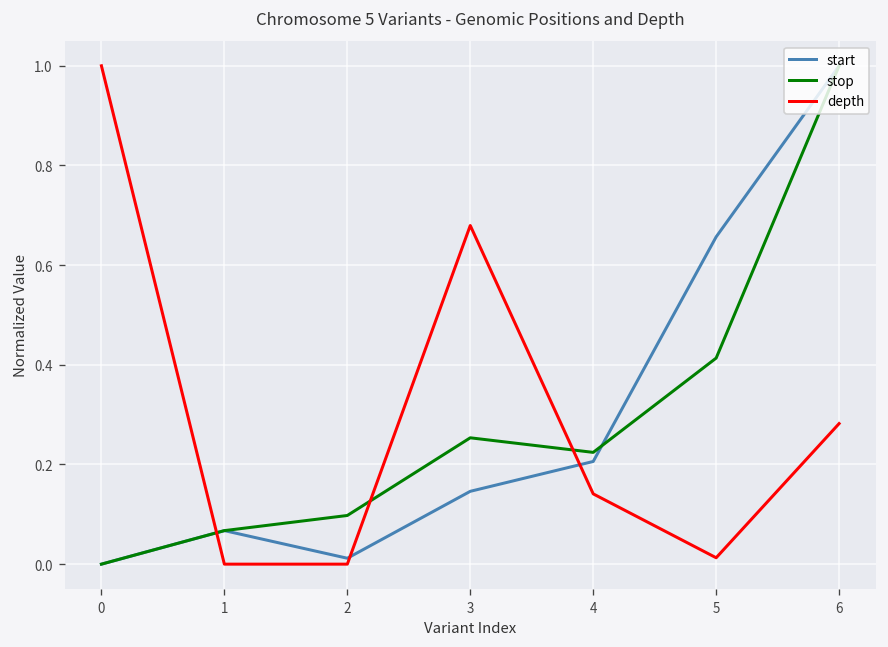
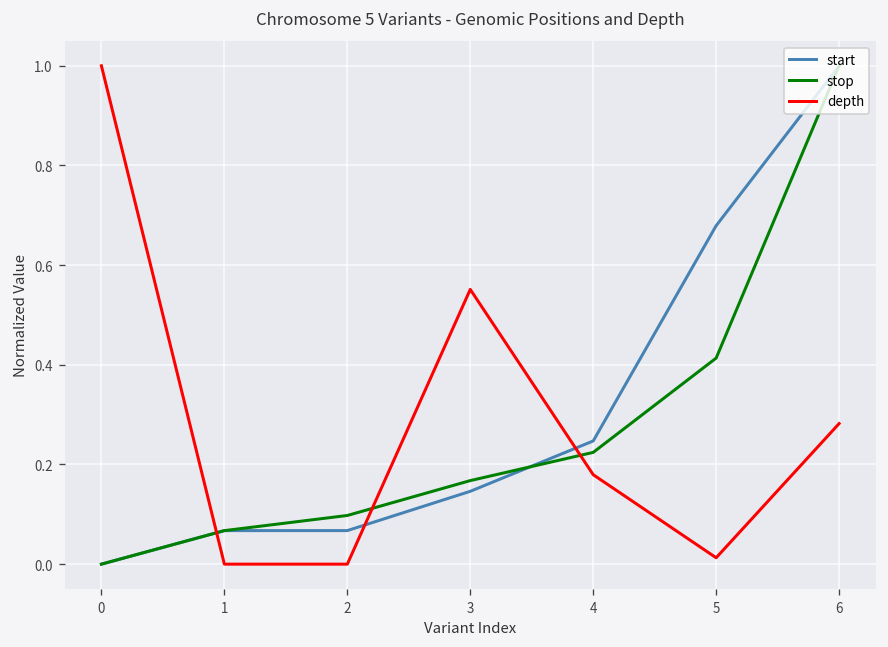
  {
    "start": {
-     "2": 0.01,
+     "2": 0.07,
      "3": 0.15,
-     "4": 0.21,
-     "5": 0.66
+     "4": 0.25,
+     "5": 0.68
    },
    "stop": {
      "2": 0.10,
-     "3": 0.25,
+     "3": 0.17,
      "4": 0.22,
      "5": 0.41
    },
    "depth": {
      "0": 1.00,
      "1": 0.00,
      "2": 0.00,
-     "3": 0.68,
-     "4": 0.14,
+     "3": 0.55,
+     "4": 0.18,
      "5": 0.01,
      "6": 0.28
    }
  }
